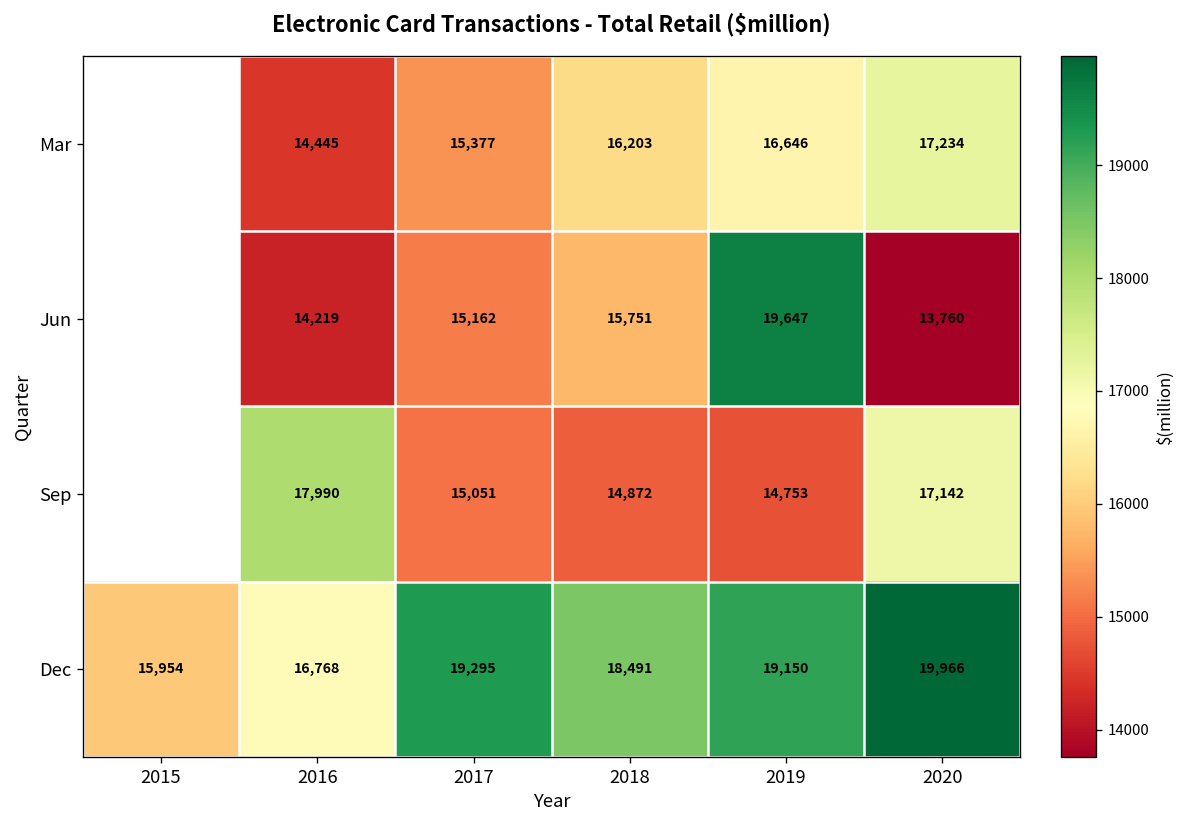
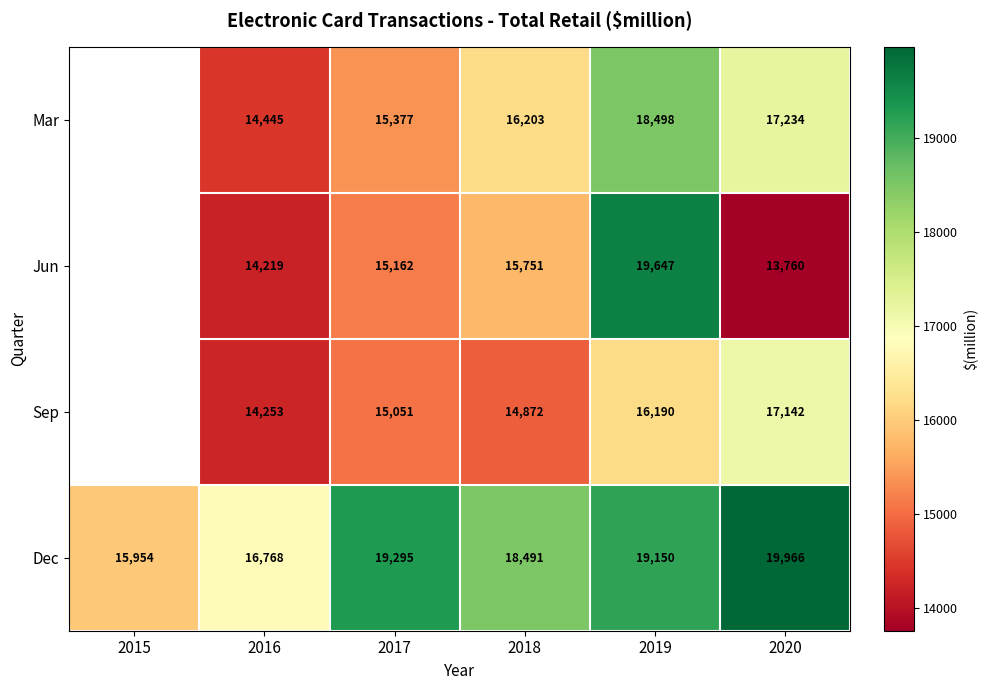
  {
    "Mar": {
      "2016": "14,445",
      "2017": "15,377",
      "2018": "16,203",
-     "2019": "16,646",
+     "2019": "18,498",
      "2020": "17,234"
    },
    "Jun": {
      "2016": "14,219",
      "2017": "15,162",
      "2018": "15,751",
      "2019": "19,647",
      "2020": "13,760"
    },
    "Sep": {
-     "2016": "17,990",
+     "2016": "14,253",
      "2017": "15,051",
      "2018": "14,872",
-     "2019": "14,753",
+     "2019": "16,190",
      "2020": "17,142"
    },
    "Dec": {
      "2015": "15,954",
      "2016": "16,768",
      "2017": "19,295",
      "2018": "18,491",
      "2019": "19,150",
      "2020": "19,966"
    }
  }
